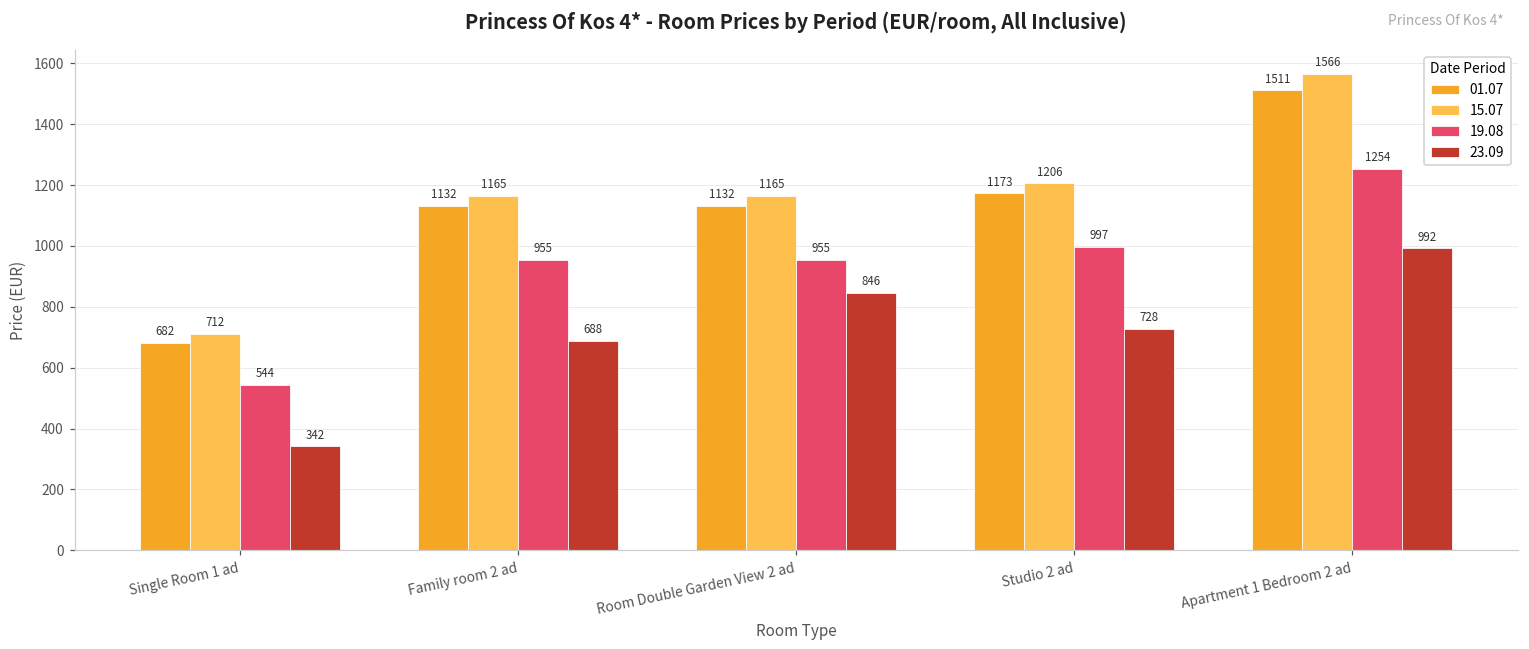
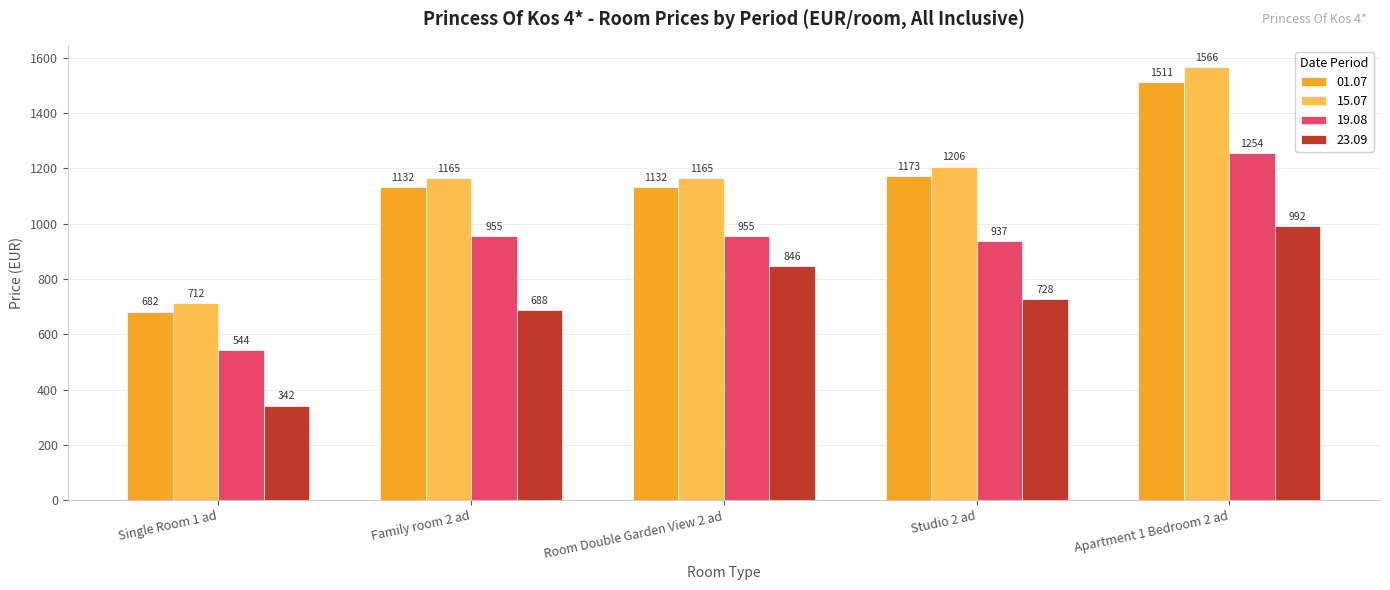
  {
    "19.08": {
      "Single Room 1 ad": 544,
      "Family room 2 ad": 955,
      "Room Double Garden View 2 ad": 955,
-     "Studio 2 ad": 997,
+     "Studio 2 ad": 937,
      "Apartment 1 Bedroom 2 ad": 1254
    },
    "23.09": {
      "Single Room 1 ad": 342,
      "Family room 2 ad": 688,
      "Room Double Garden View 2 ad": 846,
      "Studio 2 ad": 728,
      "Apartment 1 Bedroom 2 ad": 992
    }
  }
